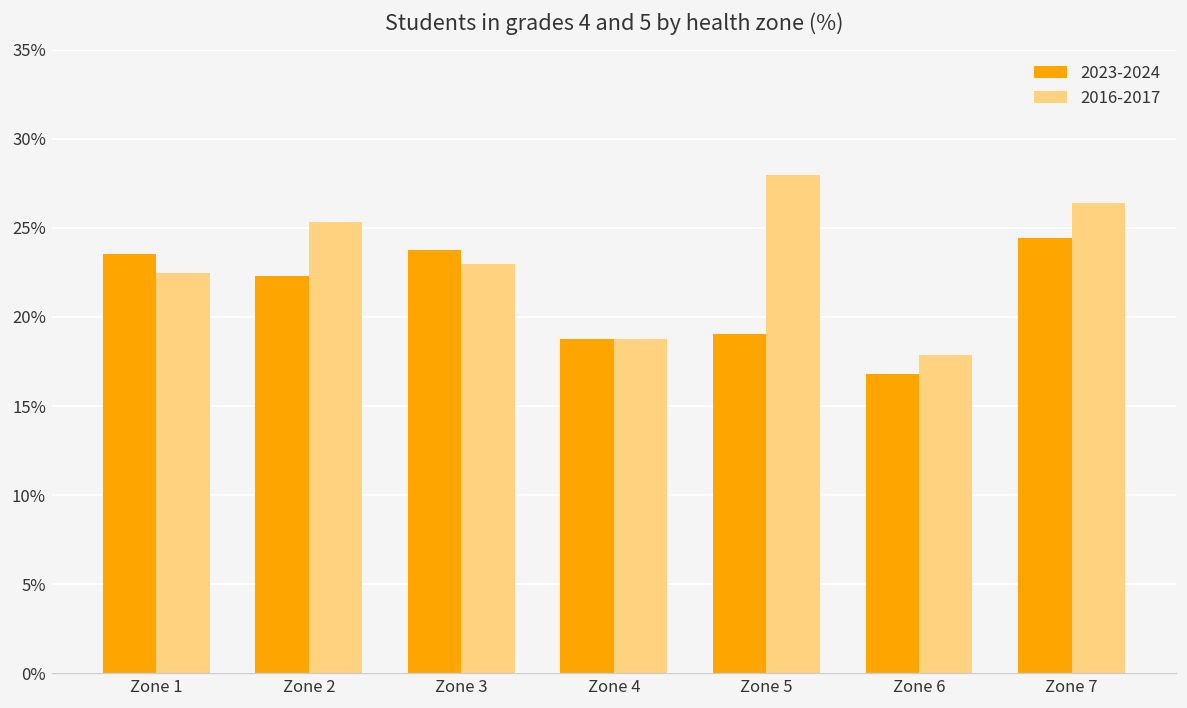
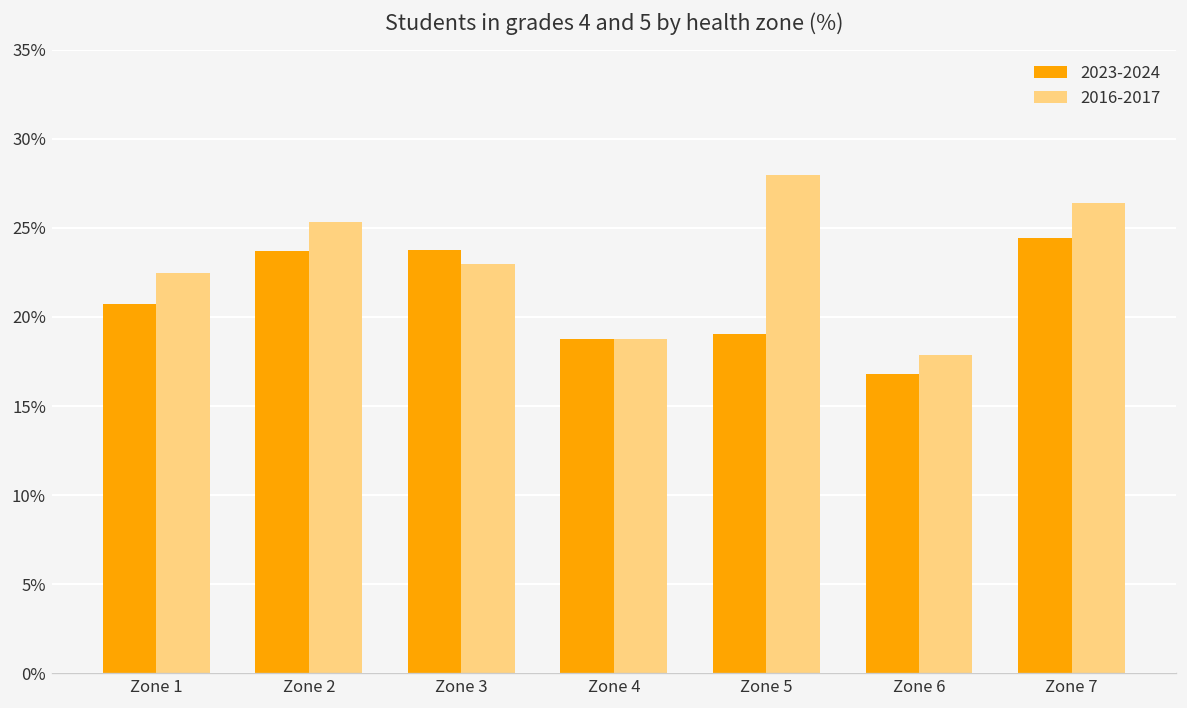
  {
    "2023-2024": {
-     "Zone 1": "23.5%",
-     "Zone 2": "22.3%",
+     "Zone 1": "20.7%",
+     "Zone 2": "23.7%",
      "Zone 3": "23.8%",
      "Zone 4": "18.8%",
      "Zone 5": "19.0%",
      "Zone 6": "16.8%",
      "Zone 7": "24.4%"
    },
    "2016-2017": {
      "Zone 1": "22.5%",
      "Zone 2": "25.3%",
      "Zone 3": "23.0%",
      "Zone 4": "18.8%",
      "Zone 5": "28.0%",
      "Zone 6": "17.9%",
      "Zone 7": "26.4%"
    }
  }
